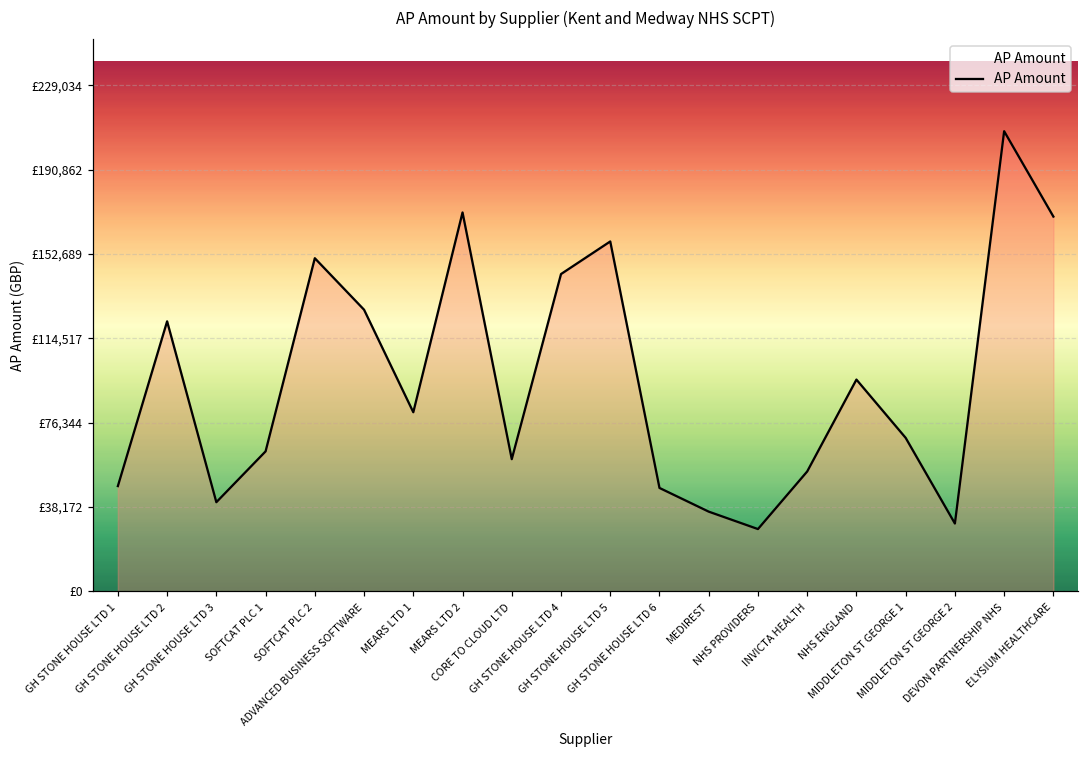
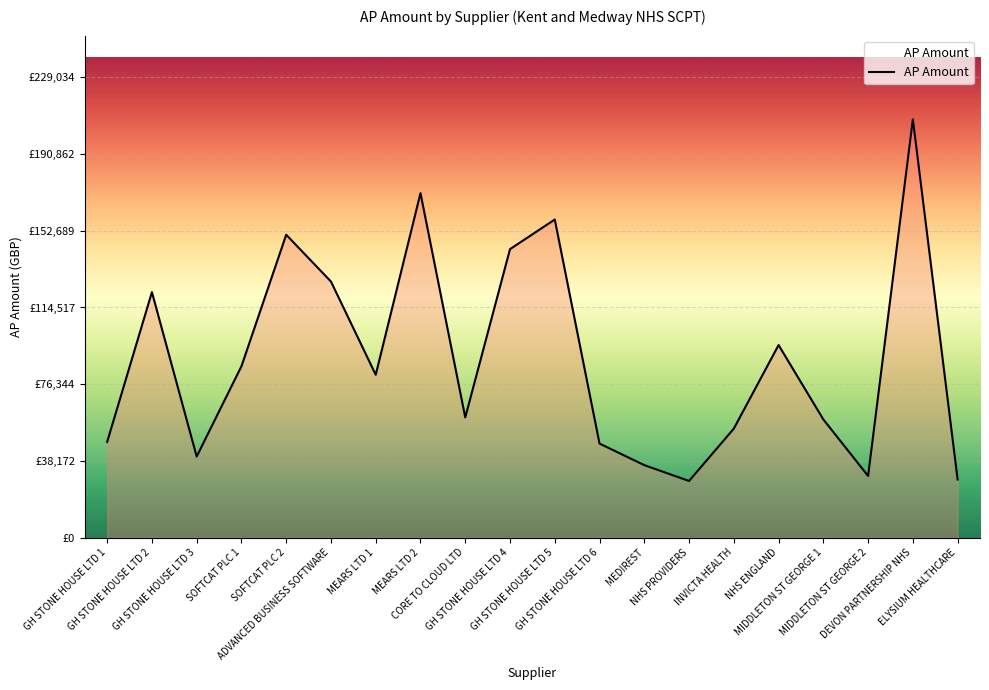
  {
    "GH STONE HOUSE LTD 1": "£48,000",
    "GH STONE HOUSE LTD 2": "£122,000",
    "GH STONE HOUSE LTD 3": "£40,000",
-   "SOFTCAT PLC 1": "£63,000",
+   "SOFTCAT PLC 1": "£85,000",
    "SOFTCAT PLC 2": "£151,000",
    "ADVANCED BUSINESS SOFTWARE": "£127,000",
    "MEARS LTD 1": "£81,000",
    "MEARS LTD 2": "£171,000",
    "CORE TO CLOUD LTD": "£60,000",
    "GH STONE HOUSE LTD 4": "£144,000",
    "GH STONE HOUSE LTD 5": "£158,000",
    "GH STONE HOUSE LTD 6": "£47,000",
    "MEDIREST": "£36,000",
    "NHS PROVIDERS": "£28,000",
    "INVICTA HEALTH": "£54,000",
    "NHS ENGLAND": "£96,000",
-   "MIDDLETON ST GEORGE 1": "£69,000",
+   "MIDDLETON ST GEORGE 1": "£59,000",
    "MIDDLETON ST GEORGE 2": "£31,000",
    "DEVON PARTNERSHIP NHS": "£208,000",
-   "ELYSIUM HEALTHCARE": "£170,000"
+   "ELYSIUM HEALTHCARE": "£29,000"
  }
